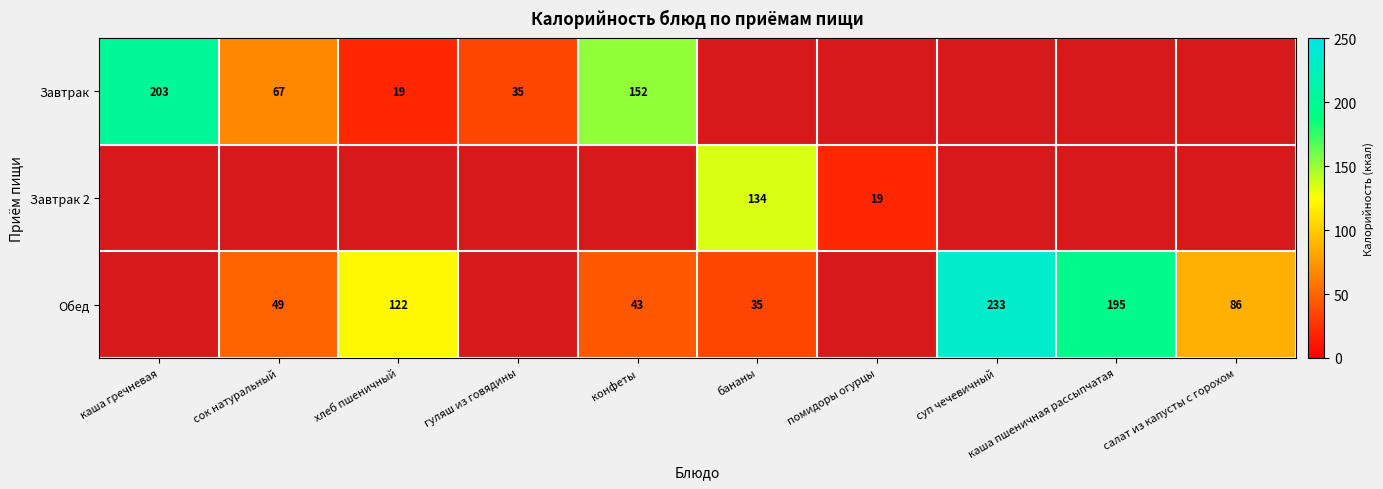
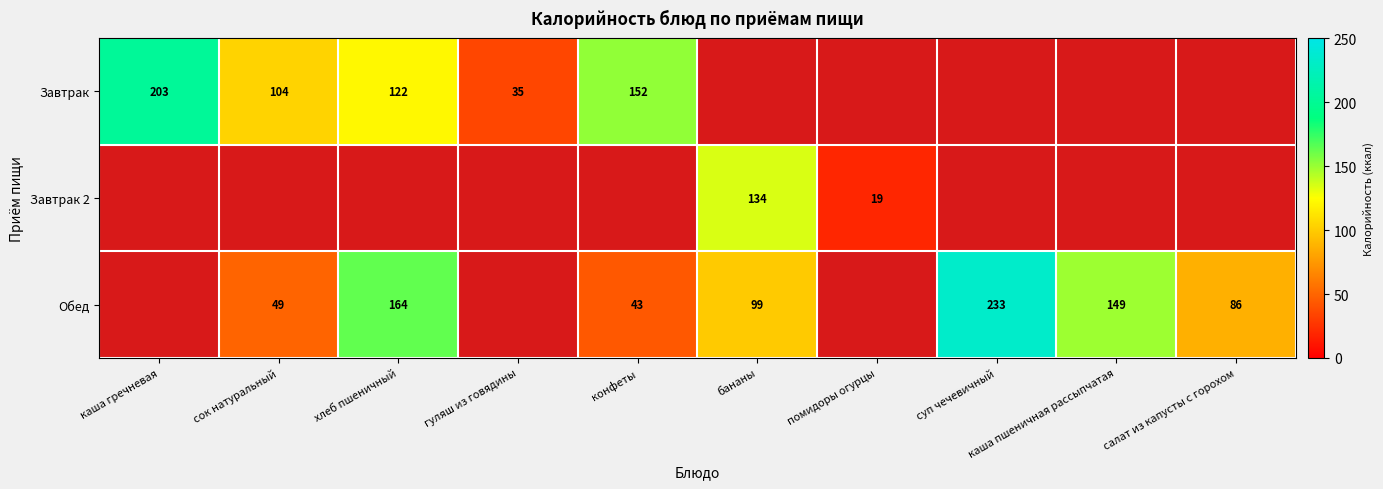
  {
    "Завтрак": {
      "каша гречневая": 203,
-     "сок натуральный": 67,
-     "хлеб пшеничный": 19,
+     "сок натуральный": 104,
+     "хлеб пшеничный": 122,
      "гуляш из говядины": 35,
      "конфеты": 152
    },
    "Завтрак 2": {
      "бананы": 134,
      "помидоры огурцы": 19
    },
    "Обед": {
      "сок натуральный": 49,
-     "хлеб пшеничный": 122,
+     "хлеб пшеничный": 164,
      "конфеты": 43,
-     "бананы": 35,
+     "бананы": 99,
      "суп чечевичный": 233,
-     "каша пшеничная рассыпчатая": 195,
+     "каша пшеничная рассыпчатая": 149,
      "салат из капусты с горохом": 86
    }
  }
